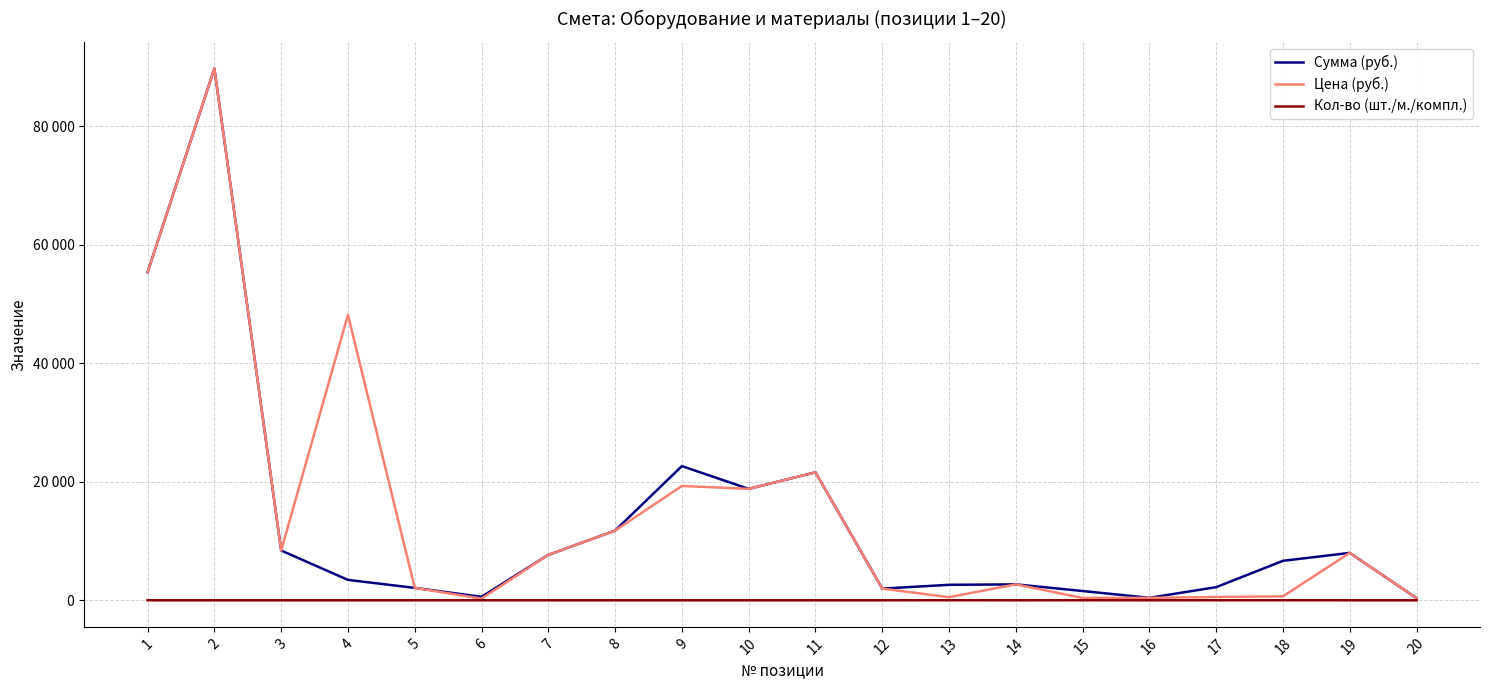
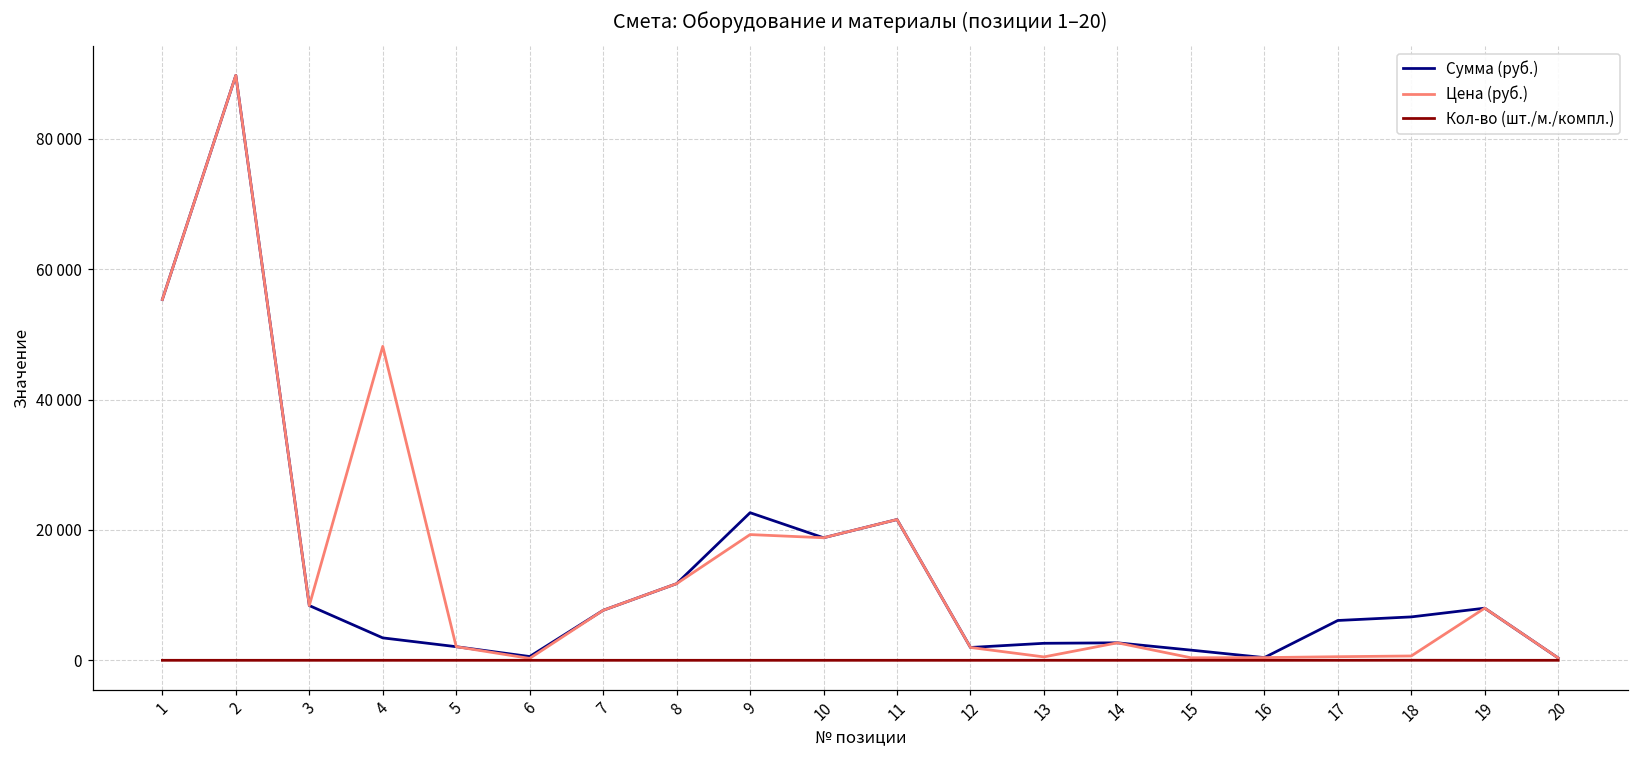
  {
    "Сумма (руб.)": {
      "4": 3000,
      "9": 23000,
      "13": 3000,
      "15": 2000,
-     "17": 2000,
+     "17": 6000,
      "18": 7000
    },
    "Цена (руб.)": {
      "4": 48000,
      "9": 19000,
      "13": 1000,
      "17": 1000,
      "18": 1000
    },
    "Кол-во (шт./м./компл.)": {
      "1": 0,
      "2": 0,
      "3": 0,
      "4": 0,
      "5": 0,
      "7": 0,
      "8": 0,
      "9": 0,
      "10": 0,
      "11": 0,
      "12": 0,
      "13": 0,
      "14": 0,
      "17": 0,
      "18": 0,
      "19": 0
    }
  }
